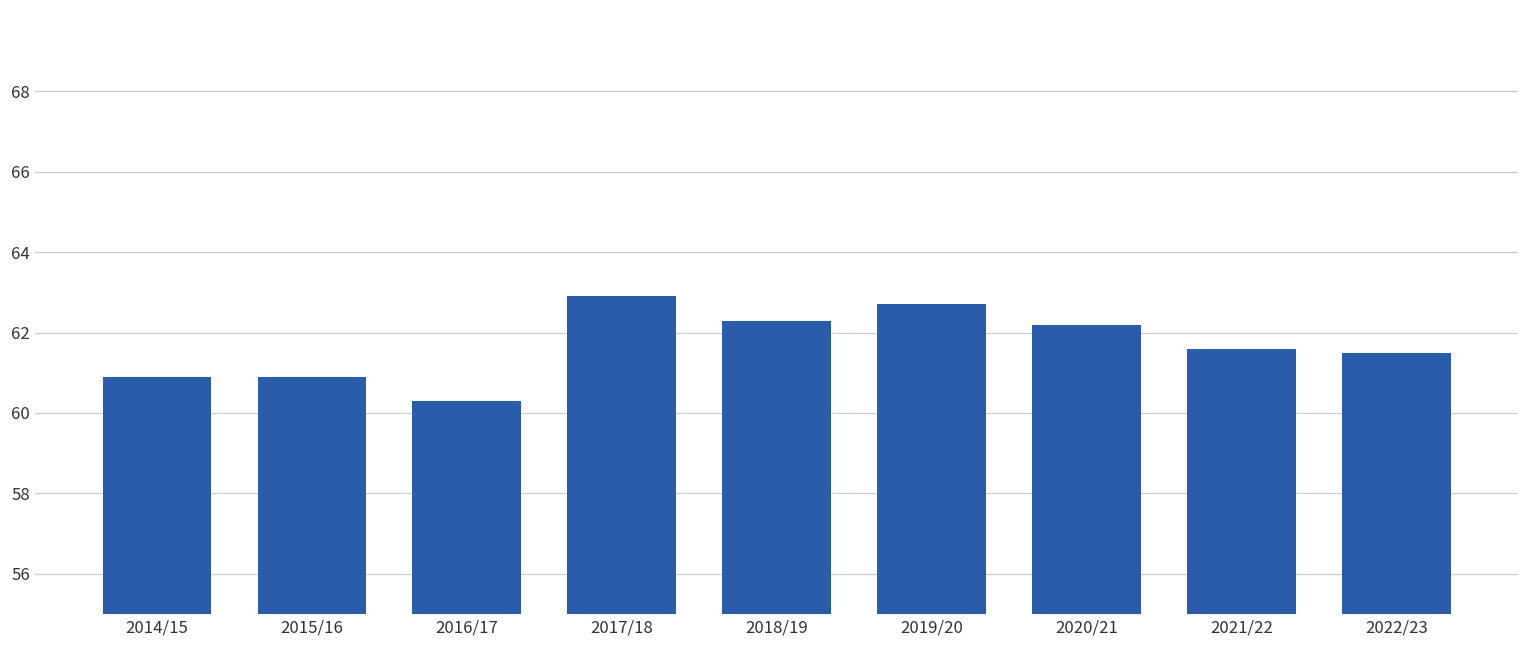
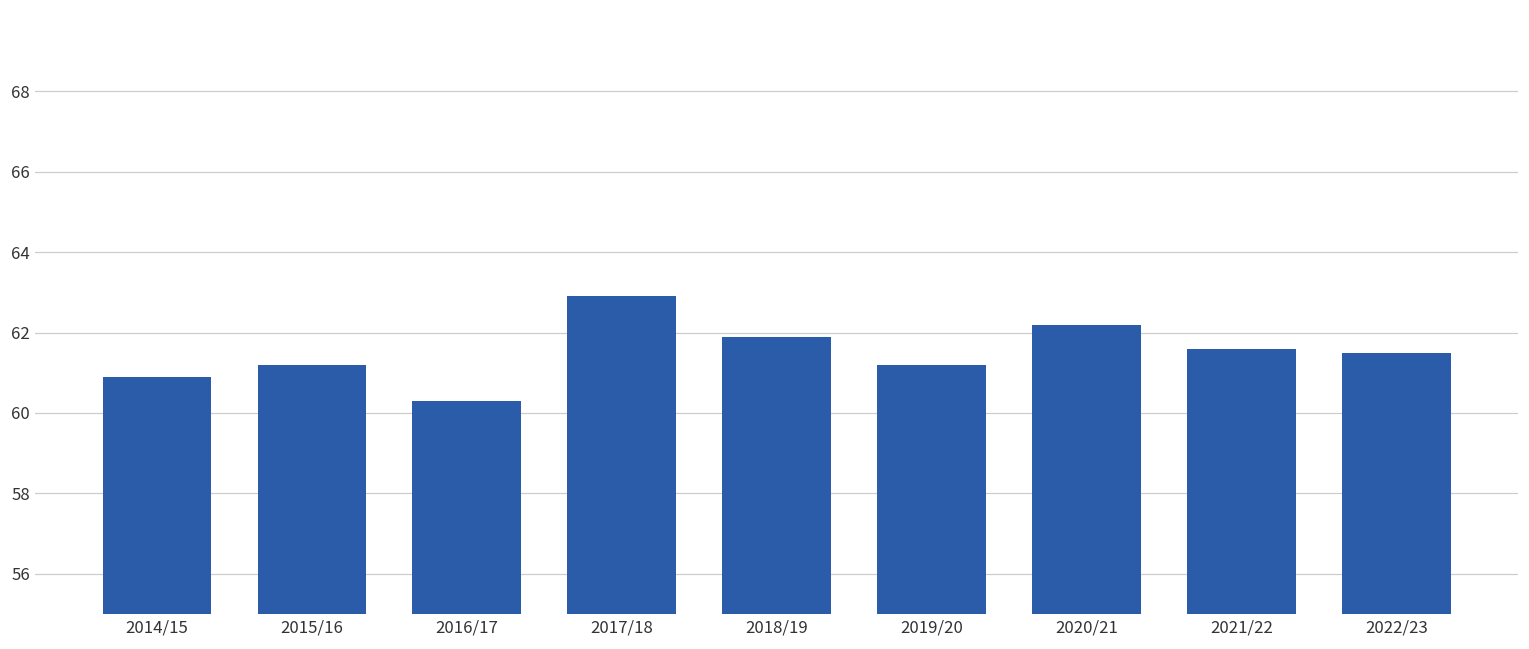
  {
    "2014/15": 60.9,
-   "2015/16": 60.9,
+   "2015/16": 61.2,
    "2016/17": 60.3,
    "2017/18": 62.9,
-   "2018/19": 62.3,
-   "2019/20": 62.7,
+   "2018/19": 61.9,
+   "2019/20": 61.2,
    "2020/21": 62.2,
    "2021/22": 61.6,
    "2022/23": 61.5
  }
